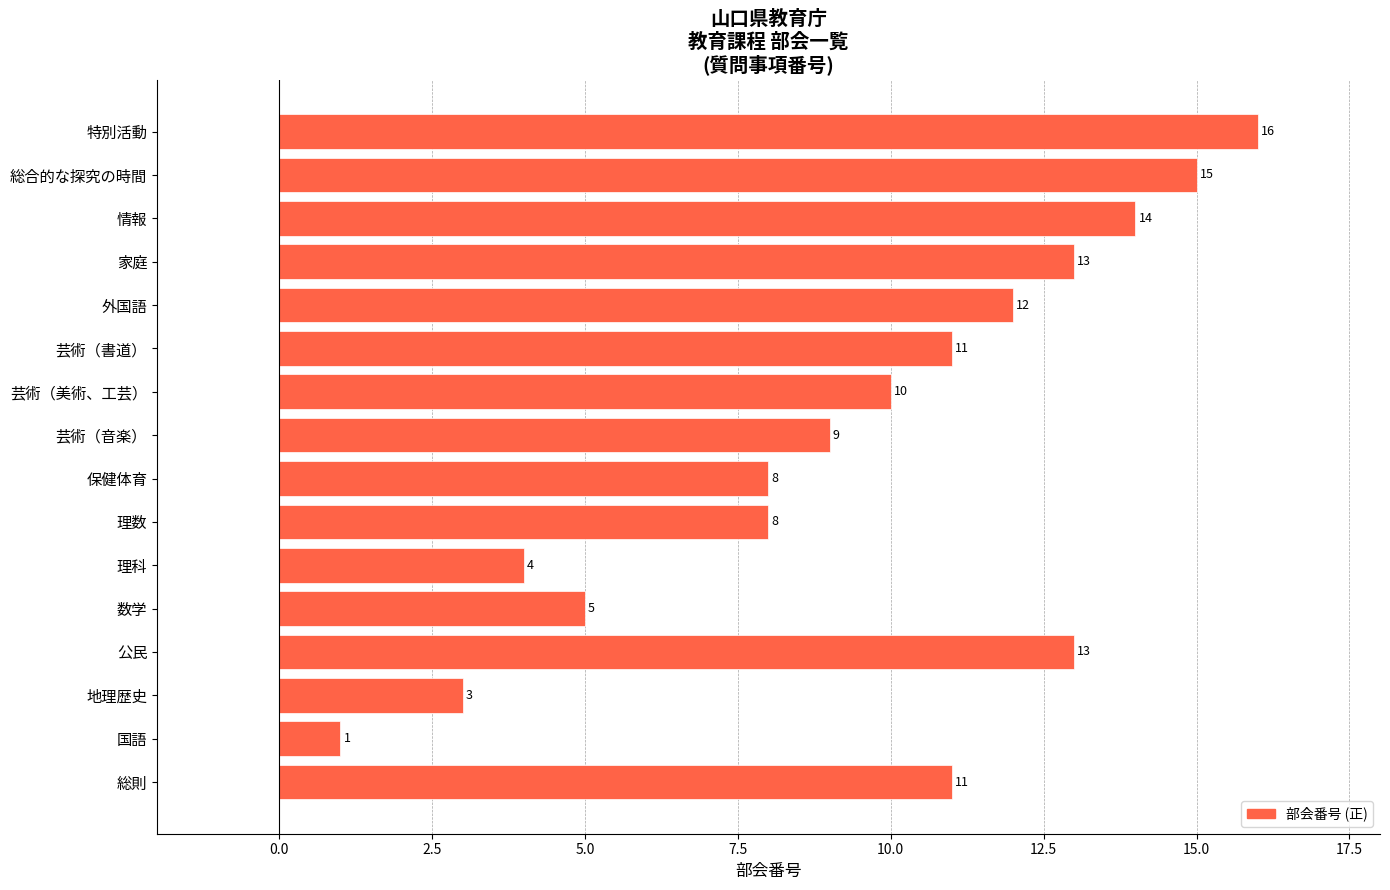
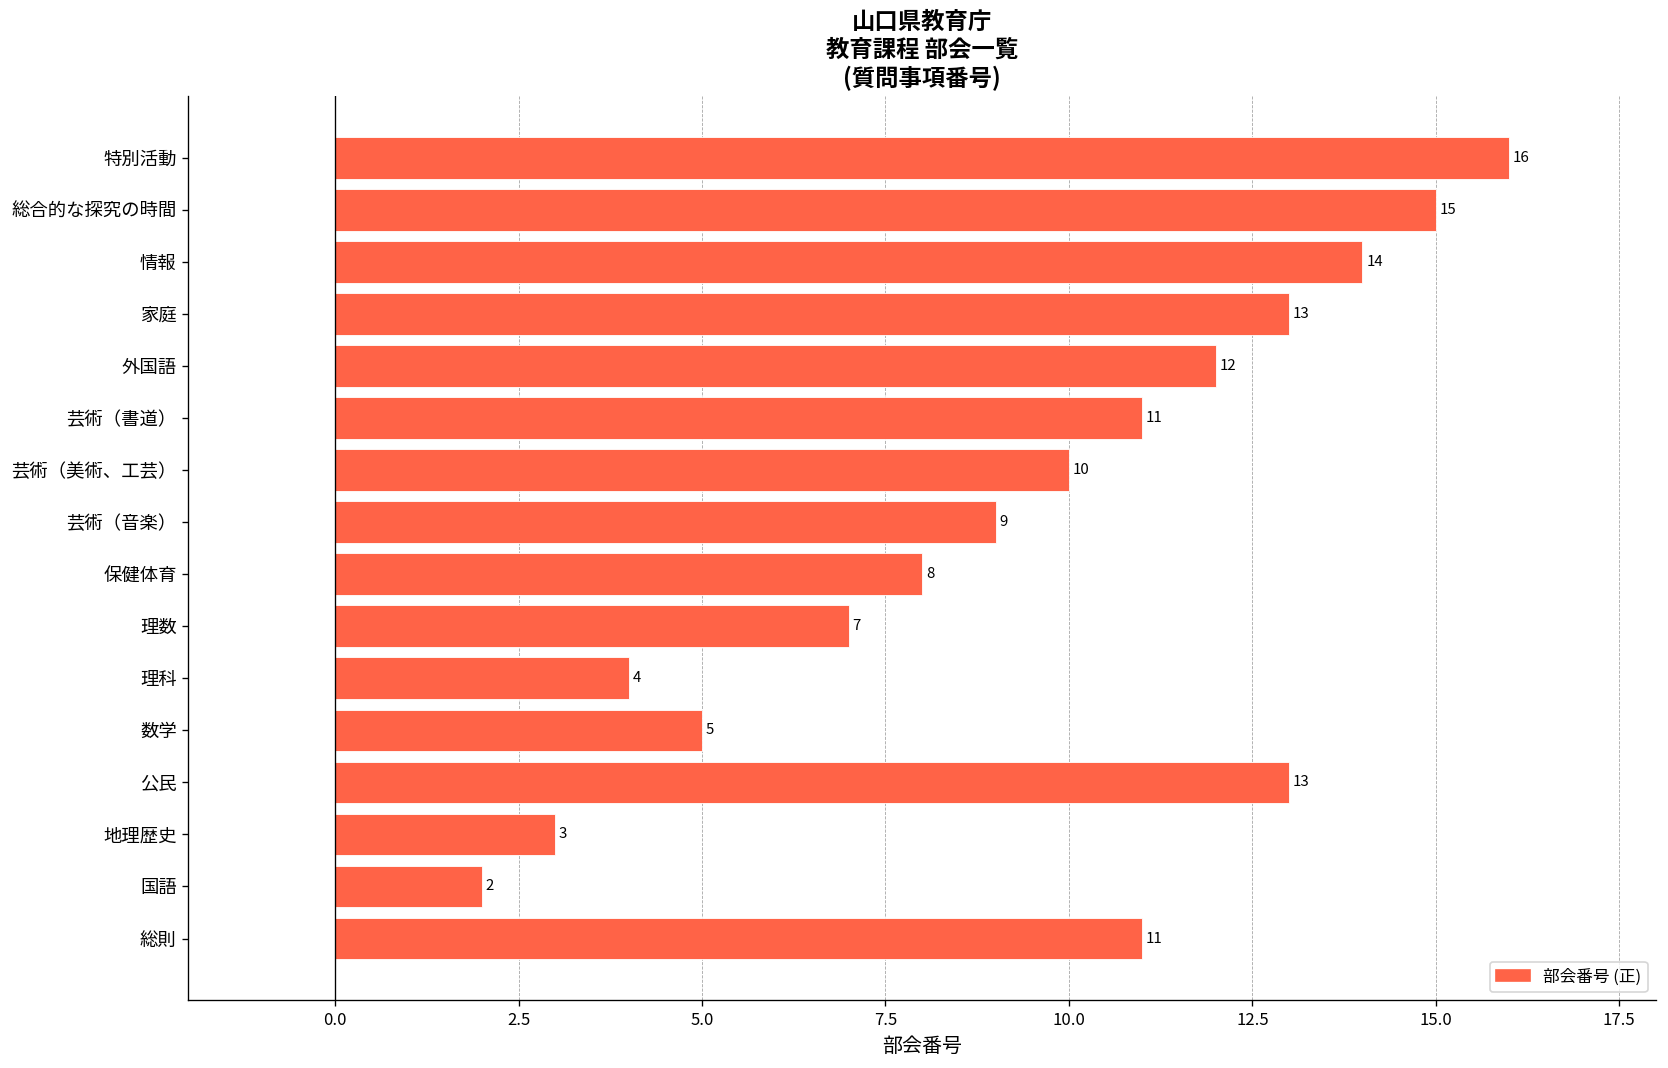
  {
    "特別活動": 16,
    "総合的な探究の時間": 15,
    "情報": 14,
    "家庭": 13,
    "外国語": 12,
    "芸術（書道）": 11,
    "芸術（美術、工芸）": 10,
    "芸術（音楽）": 9,
    "保健体育": 8,
-   "理数": 8,
+   "理数": 7,
    "理科": 4,
    "数学": 5,
    "公民": 13,
    "地理歴史": 3,
-   "国語": 1,
+   "国語": 2,
    "総則": 11
  }
